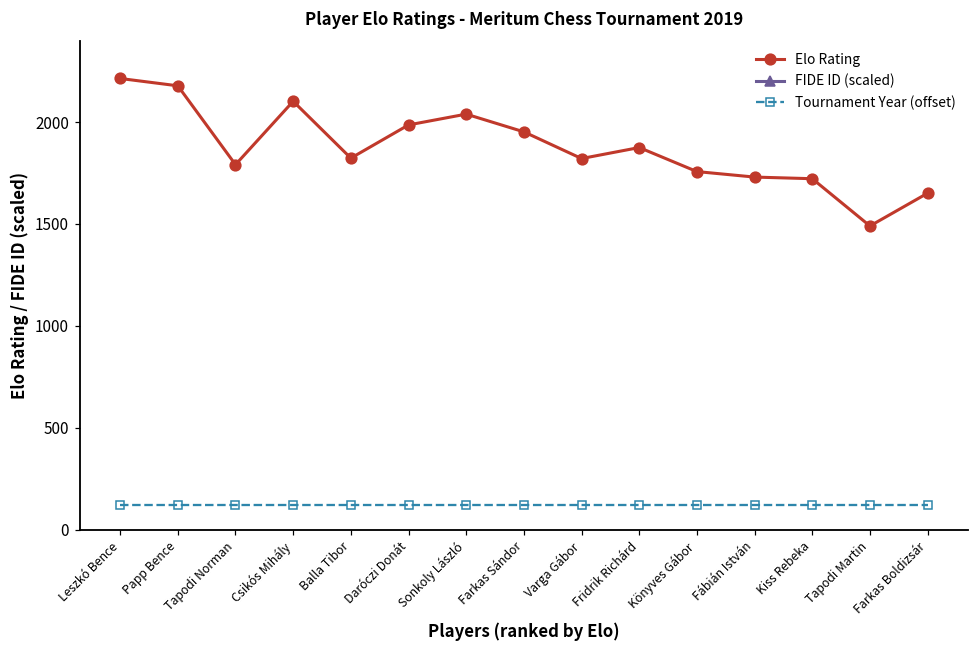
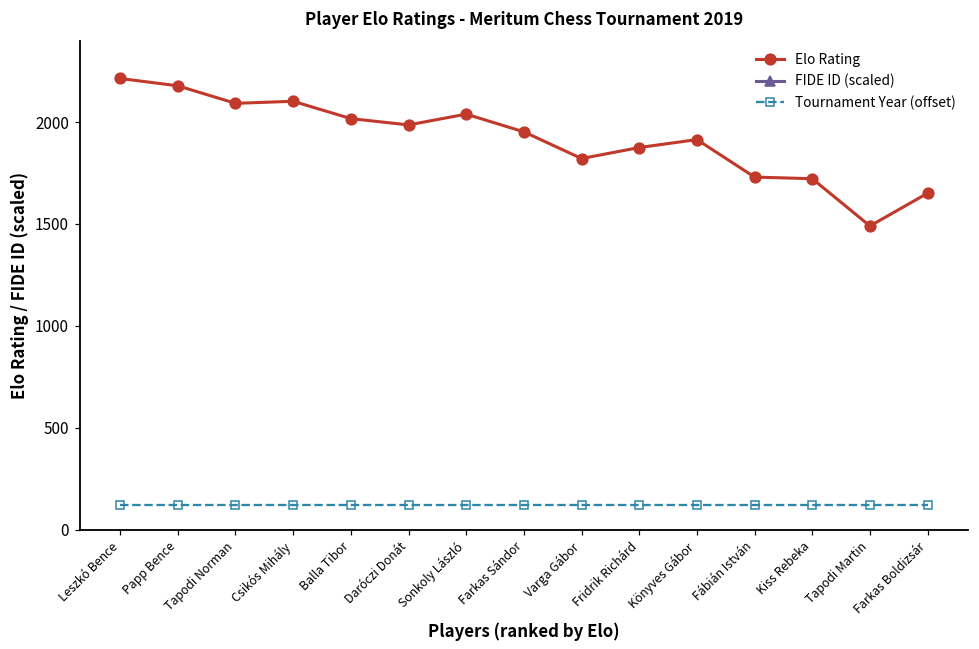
  {
    "Elo Rating": {
      "Leszkó Bence": 2210,
      "Papp Bence": 2180,
-     "Tapodi Norman": 1790,
+     "Tapodi Norman": 2090,
      "Csikós Mihály": 2100,
-     "Balla Tibor": 1820,
+     "Balla Tibor": 2020,
      "Daróczi Donát": 1990,
      "Sonkoly László": 2040,
      "Farkas Sándor": 1950,
      "Varga Gábor": 1820,
      "Fridrik Richárd": 1880,
-     "Könyves Gábor": 1760,
+     "Könyves Gábor": 1910,
      "Fábián István": 1730,
      "Kiss Rebeka": 1720,
      "Tapodi Martin": 1490,
      "Farkas Boldizsár": 1650
    },
    "Tournament Year (offset)": {
      "Leszkó Bence": 120,
      "Papp Bence": 120,
      "Tapodi Norman": 120,
      "Csikós Mihály": 120,
      "Balla Tibor": 120,
      "Daróczi Donát": 120,
      "Sonkoly László": 120,
      "Farkas Sándor": 120,
      "Varga Gábor": 120,
      "Fridrik Richárd": 120,
      "Könyves Gábor": 120,
      "Fábián István": 120,
      "Kiss Rebeka": 120,
      "Tapodi Martin": 120,
      "Farkas Boldizsár": 120
    }
  }
